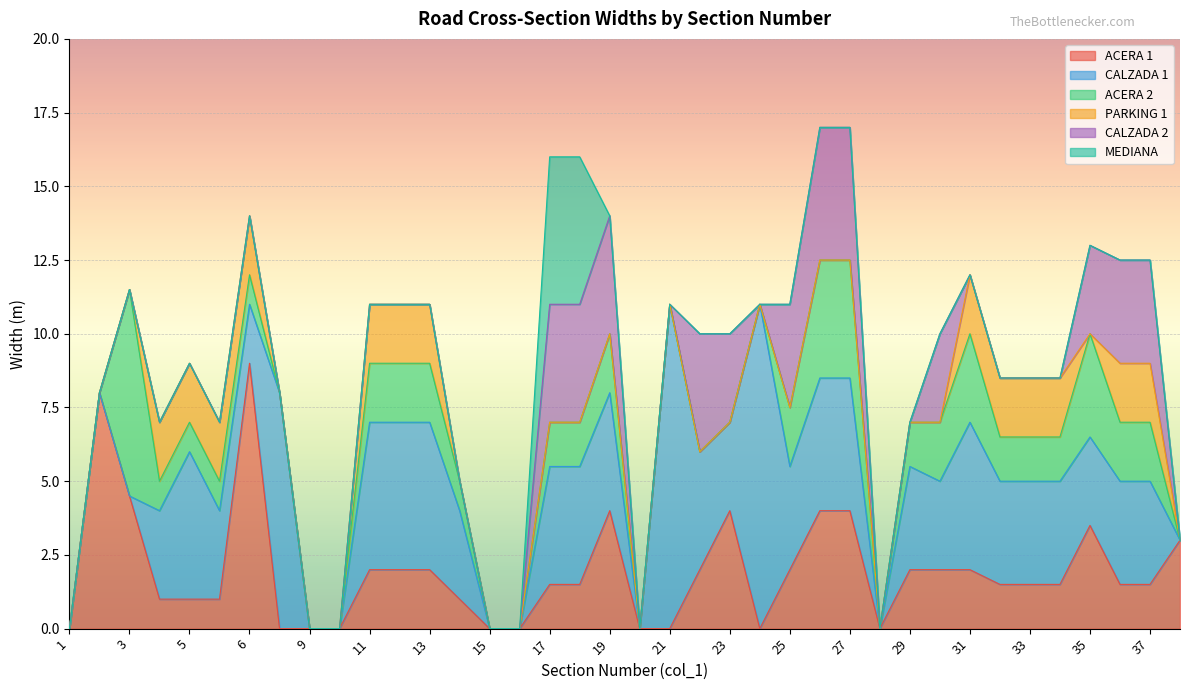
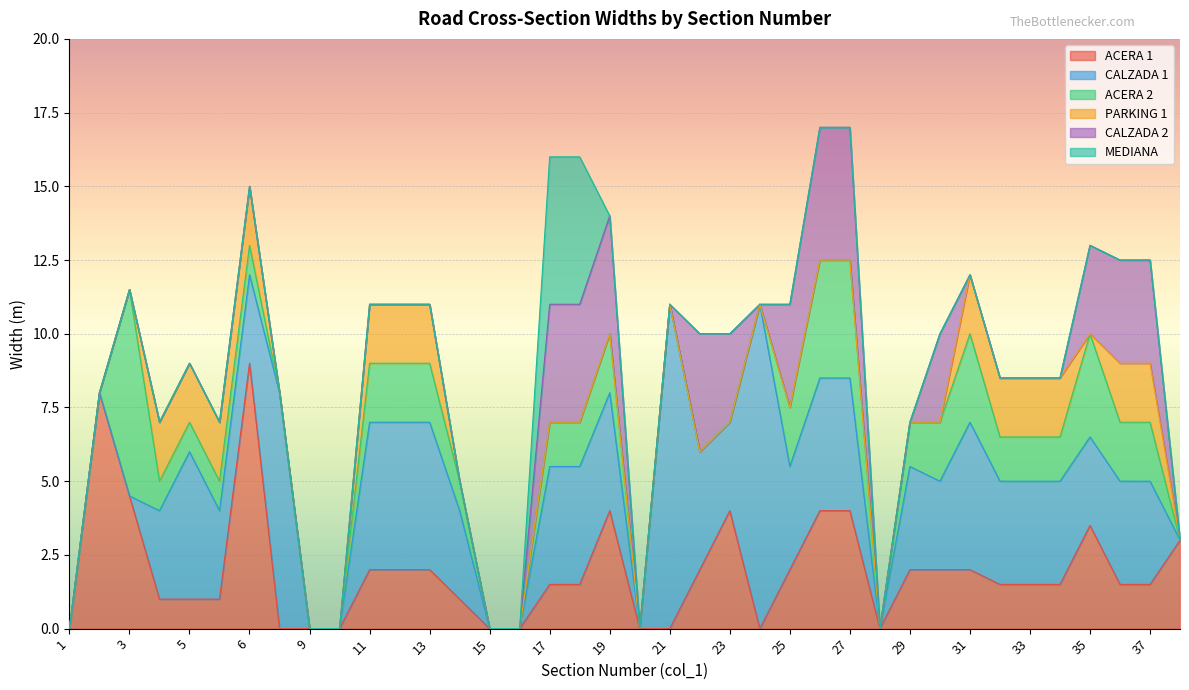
  {
    "ACERA 1": {
      "6": 9
    },
    "CALZADA 1": {
-     "6": 2
+     "6": 3
    }
  }
